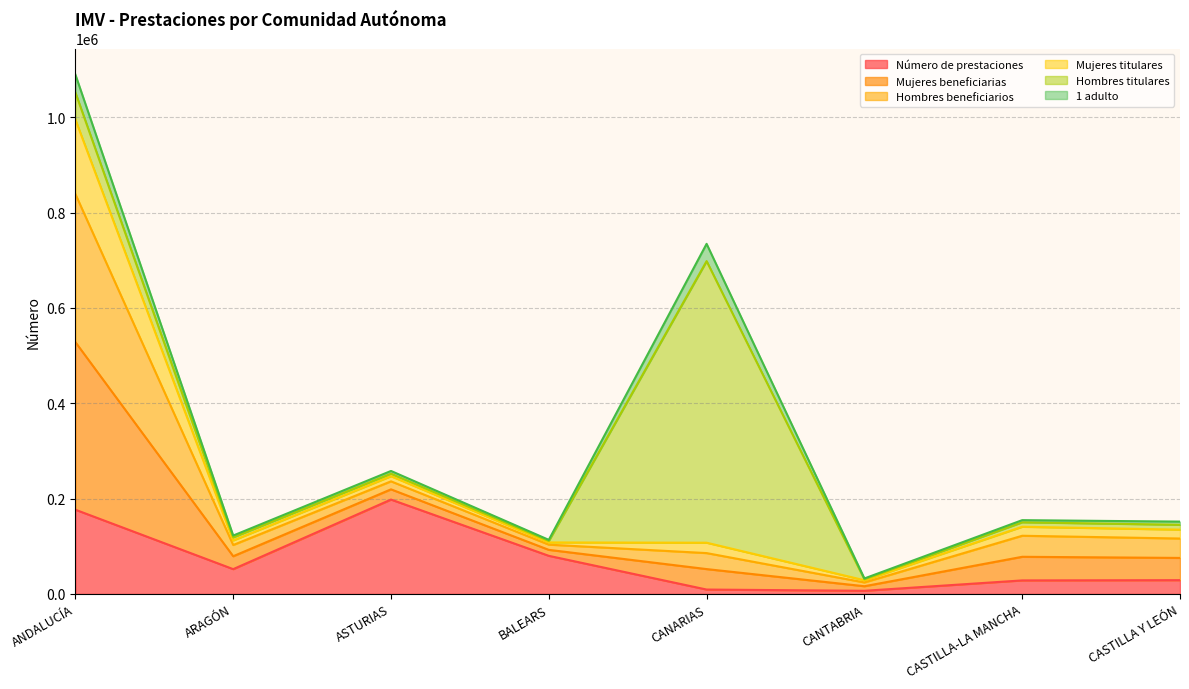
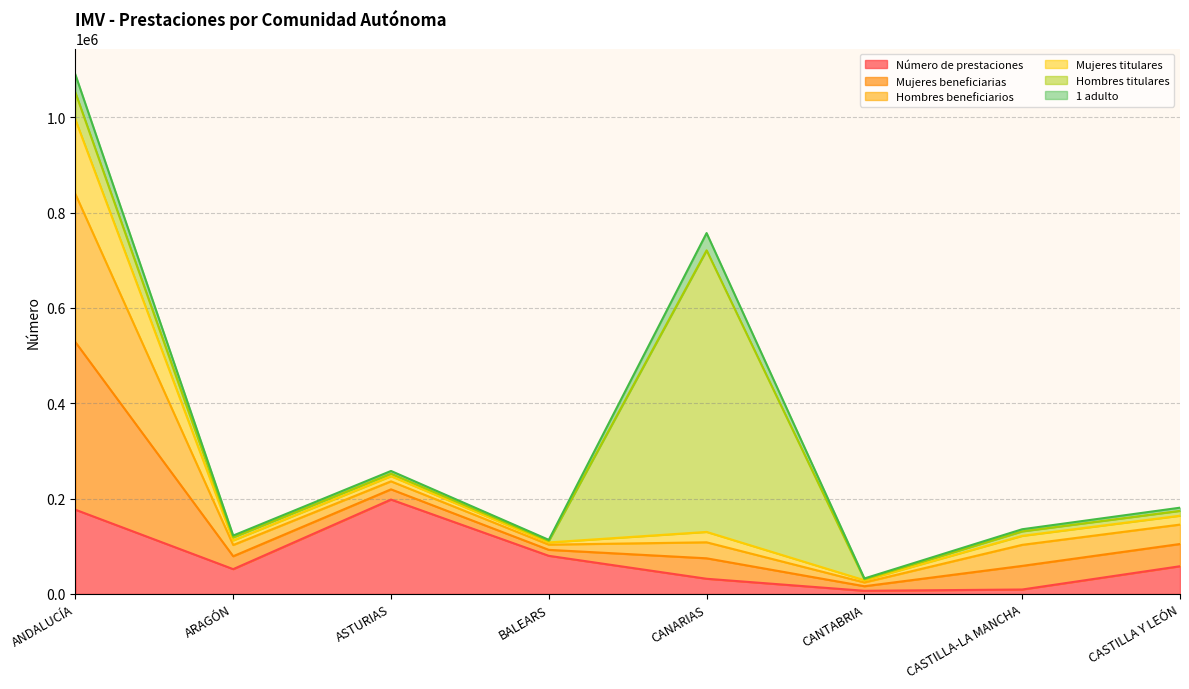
  {
    "Número de prestaciones": {
      "ANDALUCÍA": 180000,
      "ARAGÓN": 50000,
      "ASTURIAS": 200000,
      "BALEARS": 80000,
-     "CANARIAS": 10000,
+     "CANARIAS": 30000,
      "CANTABRIA": 10000,
-     "CASTILLA-LA MANCHA": 30000,
-     "CASTILLA Y LEÓN": 30000
+     "CASTILLA-LA MANCHA": 10000,
+     "CASTILLA Y LEÓN": 60000
    },
    "Hombres titulares": {
      "ANDALUCÍA": 60000,
      "CANARIAS": 590000,
      "CASTILLA Y LEÓN": 10000
    },
    "1 adulto": {
      "ANDALUCÍA": 40000,
      "ASTURIAS": 10000,
      "CANARIAS": 40000,
      "CASTILLA Y LEÓN": 10000
    }
  }
